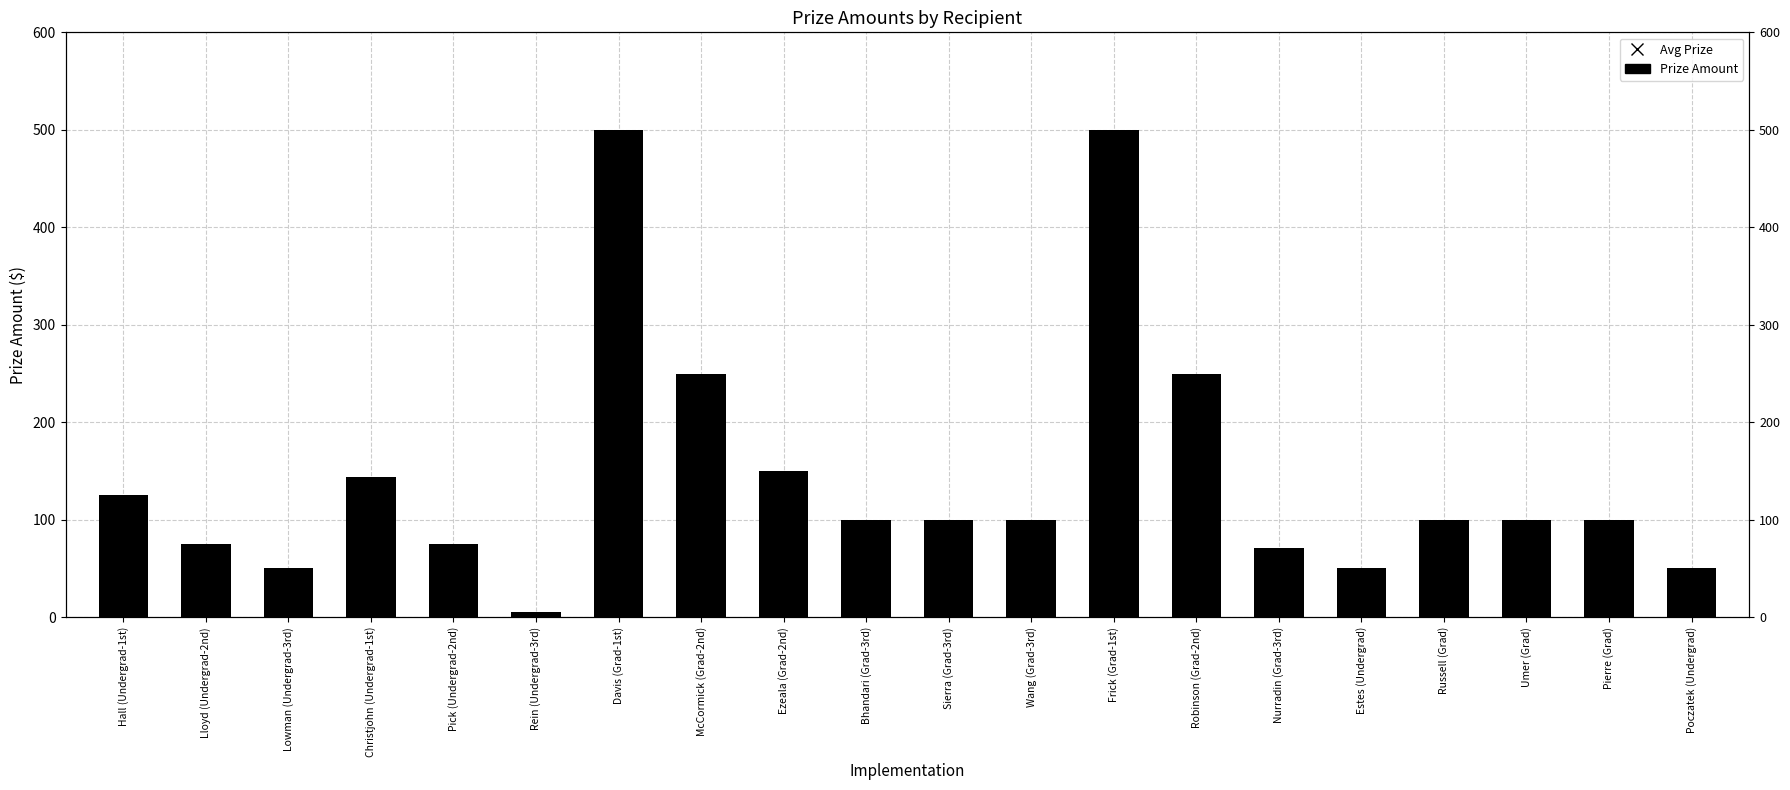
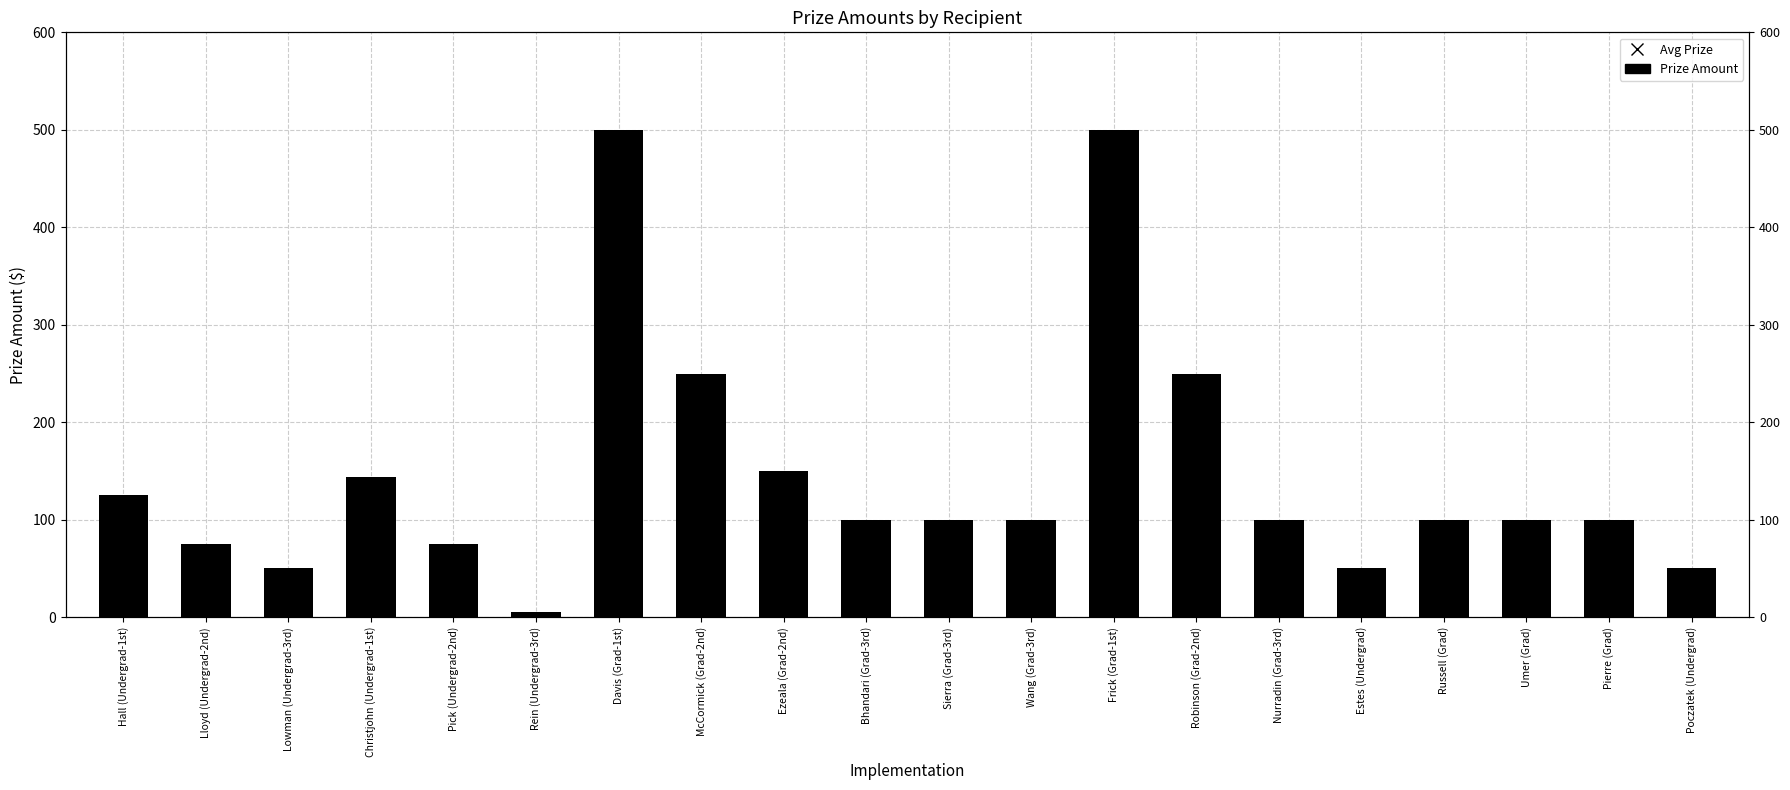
  {
    "Hall (Undergrad-1st)": 130,
    "Lloyd (Undergrad-2nd)": 80,
    "Lowman (Undergrad-3rd)": 50,
    "Christjohn (Undergrad-1st)": 140,
    "Pick (Undergrad-2nd)": 80,
    "Rein (Undergrad-3rd)": 10,
    "Davis (Grad-1st)": 500,
    "McCormick (Grad-2nd)": 250,
    "Ezeala (Grad-2nd)": 150,
    "Bhandari (Grad-3rd)": 100,
    "Sierra (Grad-3rd)": 100,
    "Wang (Grad-3rd)": 100,
    "Frick (Grad-1st)": 500,
    "Robinson (Grad-2nd)": 250,
-   "Nurradin (Grad-3rd)": 70,
+   "Nurradin (Grad-3rd)": 100,
    "Estes (Undergrad)": 50,
    "Russell (Grad)": 100,
    "Umer (Grad)": 100,
    "Pierre (Grad)": 100,
    "Poczatek (Undergrad)": 50
  }
